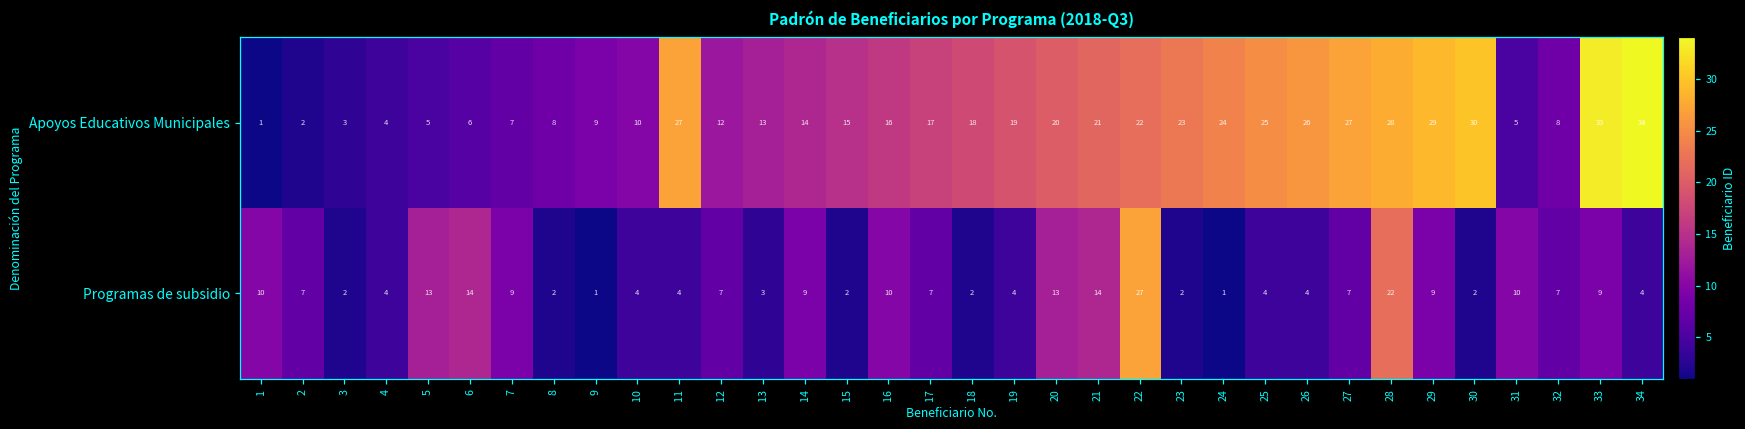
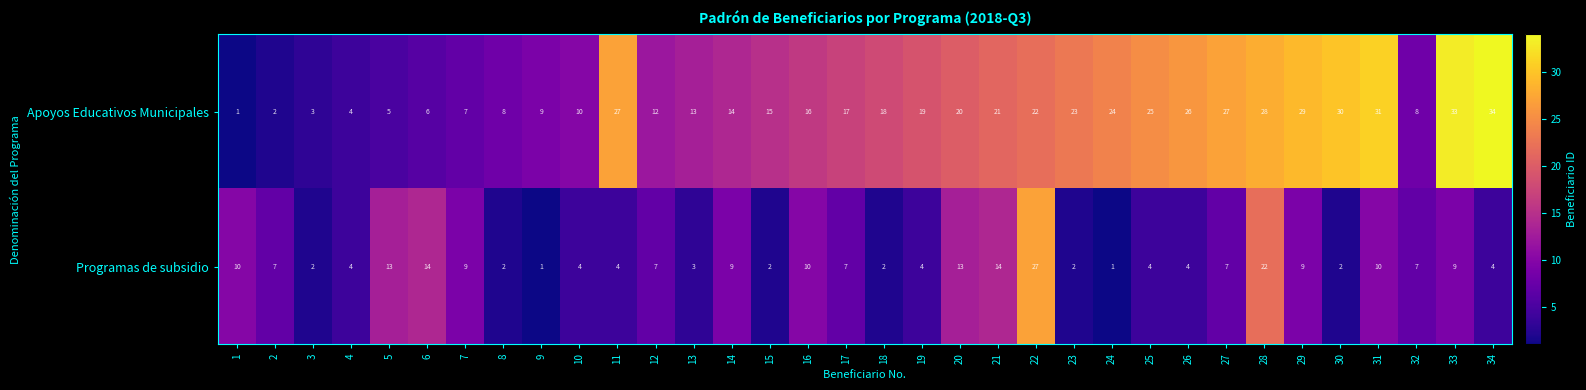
  {
    "Apoyos Educativos Municipales": {
      "1": 1,
      "2": 2,
      "3": 3,
      "4": 4,
      "5": 5,
      "6": 6,
      "7": 7,
      "8": 8,
      "9": 9,
      "10": 10,
      "11": 27,
      "12": 12,
      "13": 13,
      "14": 14,
      "15": 15,
      "16": 16,
      "17": 17,
      "18": 18,
      "19": 19,
      "20": 20,
      "21": 21,
      "22": 22,
      "23": 23,
      "24": 24,
      "25": 25,
      "26": 26,
      "27": 27,
      "28": 28,
      "29": 29,
      "30": 30,
-     "31": 5,
+     "31": 31,
      "32": 8,
      "33": 33,
      "34": 34
    },
    "Programas de subsidio": {
      "1": 10,
      "2": 7,
      "3": 2,
      "4": 4,
      "5": 13,
      "6": 14,
      "7": 9,
      "8": 2,
      "9": 1,
      "10": 4,
      "11": 4,
      "12": 7,
      "13": 3,
      "14": 9,
      "15": 2,
      "16": 10,
      "17": 7,
      "18": 2,
      "19": 4,
      "20": 13,
      "21": 14,
      "22": 27,
      "23": 2,
      "24": 1,
      "25": 4,
      "26": 4,
      "27": 7,
      "28": 22,
      "29": 9,
      "30": 2,
      "31": 10,
      "32": 7,
      "33": 9,
      "34": 4
    }
  }
